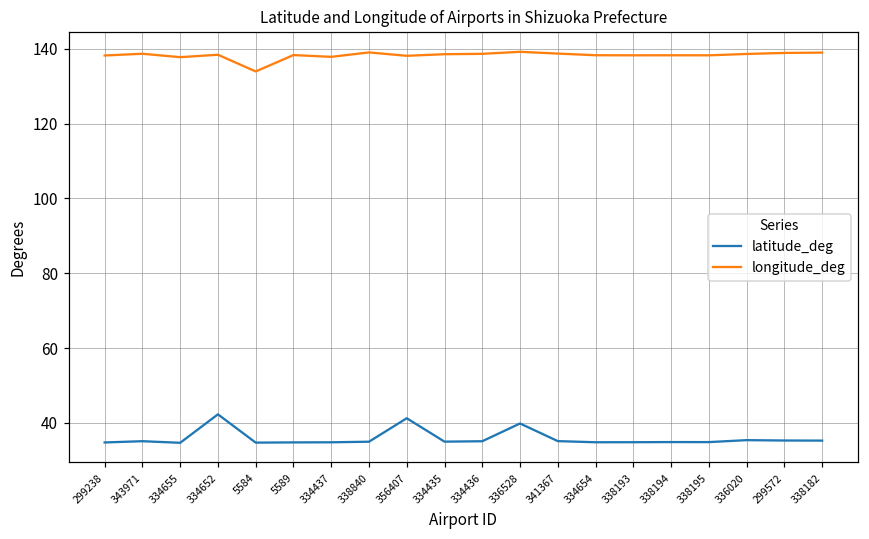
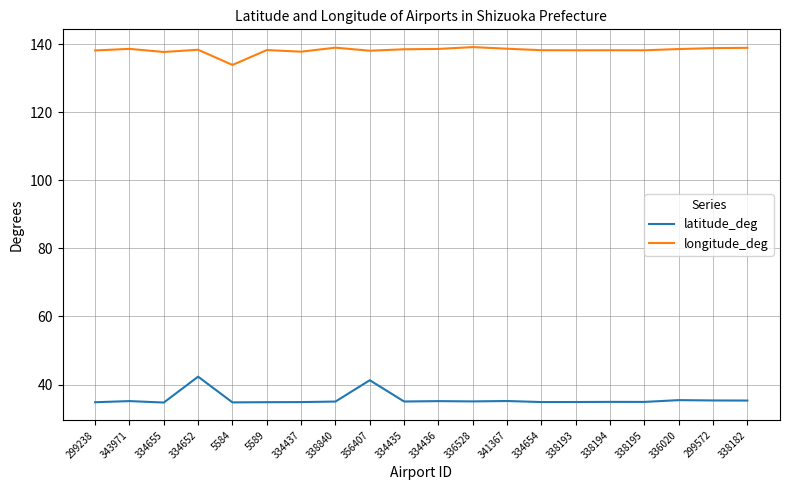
  {
    "latitude_deg": {
      "299238": 35,
      "343971": 35,
      "334655": 35,
      "334652": 42,
      "5584": 35,
      "5589": 35,
      "334437": 35,
      "338840": 35,
      "356407": 41,
      "334435": 35,
      "334436": 35,
-     "336528": 40,
+     "336528": 35,
      "341367": 35,
      "334654": 35,
      "338193": 35,
      "338194": 35,
      "338195": 35,
      "336020": 35,
      "299572": 35,
      "338182": 35
    },
    "longitude_deg": {
      "299238": 138,
      "343971": 139,
      "334655": 138,
      "334652": 138,
      "5584": 134,
      "5589": 138,
      "334437": 138,
      "338840": 139,
      "356407": 138,
      "334435": 139,
      "334436": 139,
      "336528": 139,
      "341367": 139,
      "334654": 138,
      "338193": 138,
      "338194": 138,
      "338195": 138,
      "336020": 139,
      "299572": 139,
      "338182": 139
    }
  }
